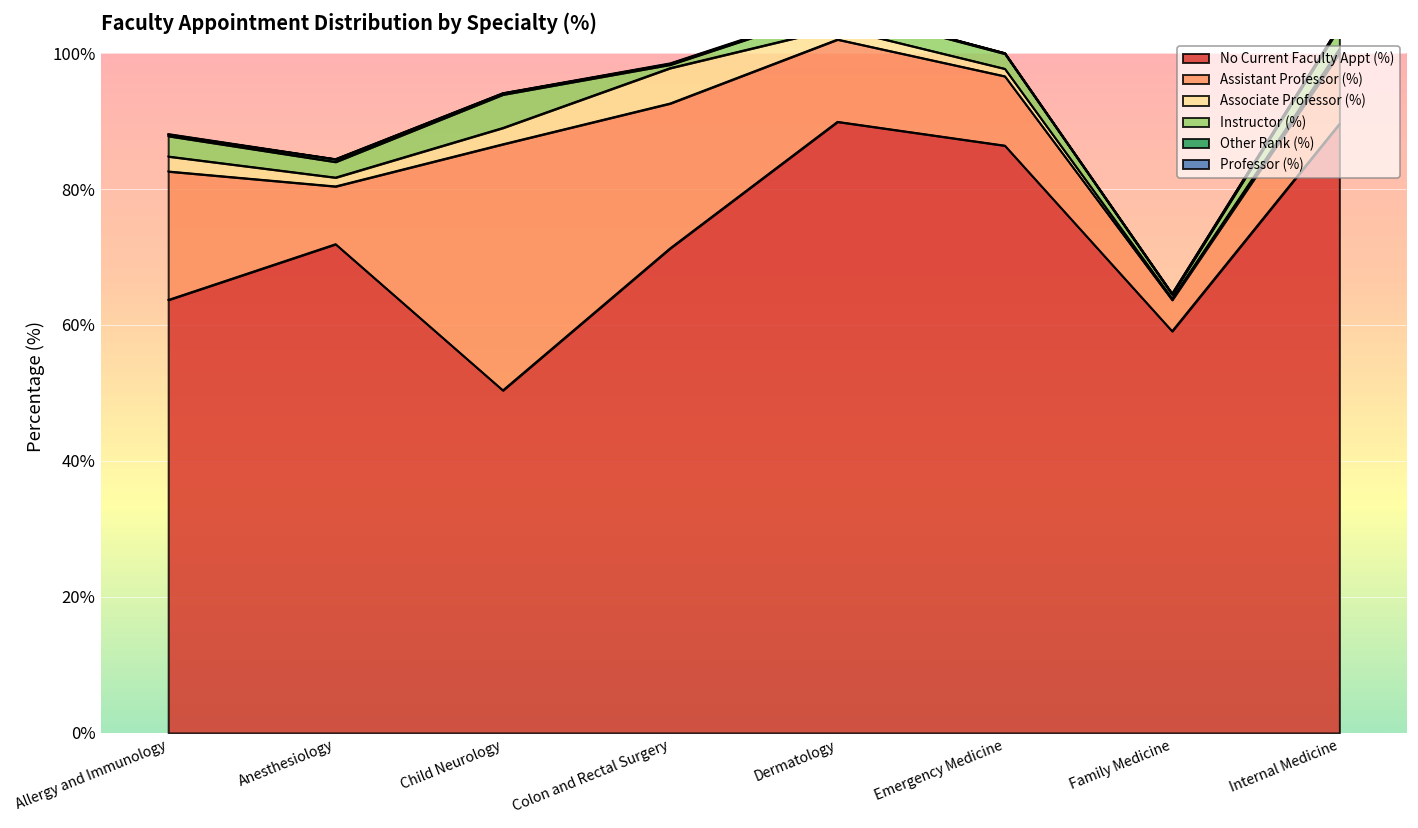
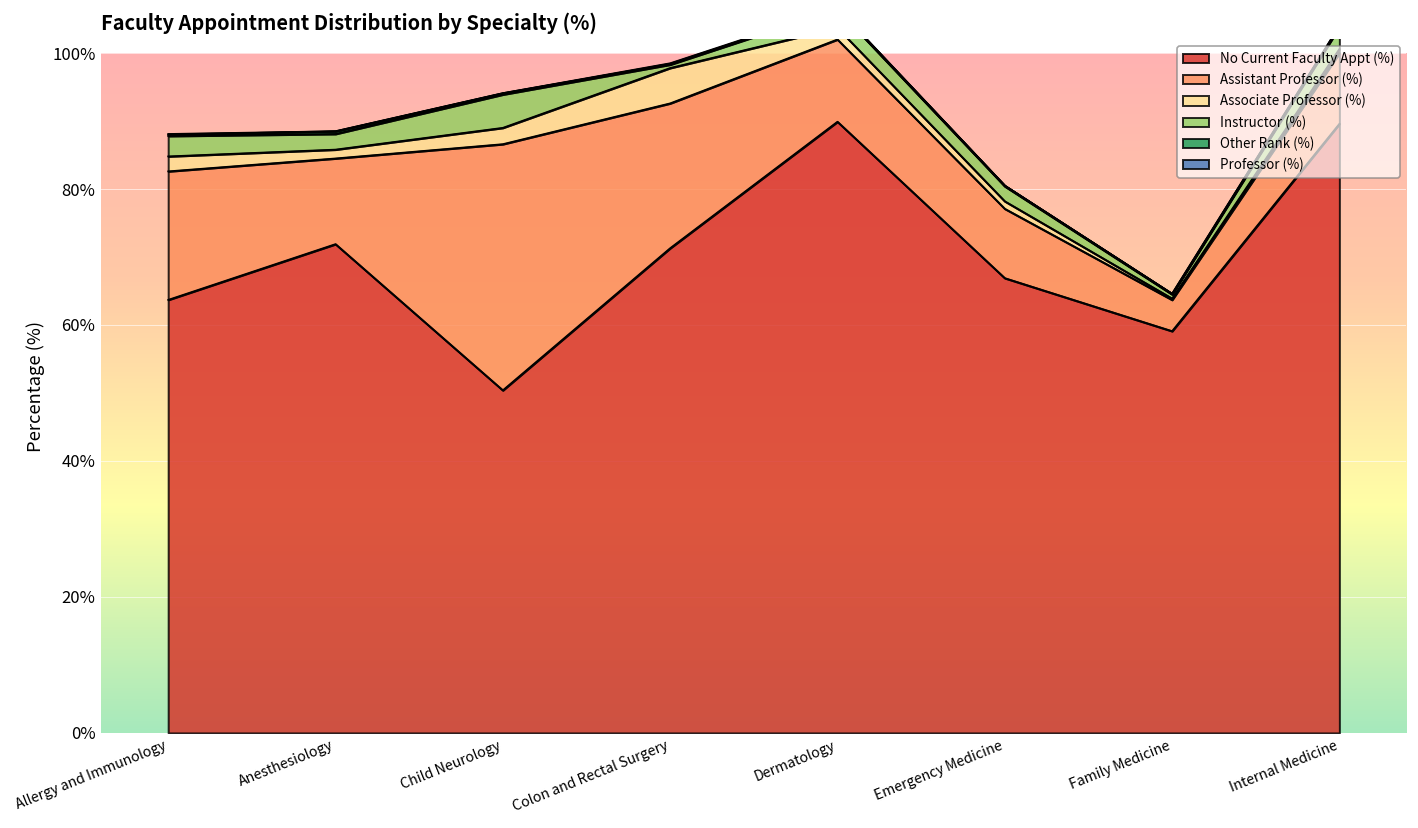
  {
    "No Current Faculty Appt (%)": {
      "Allergy and Immunology": "64%",
      "Anesthesiology": "72%",
      "Child Neurology": "50%",
      "Colon and Rectal Surgery": "71%",
      "Dermatology": "90%",
-     "Emergency Medicine": "86%",
+     "Emergency Medicine": "67%",
      "Family Medicine": "59%"
    },
    "Assistant Professor (%)": {
      "Allergy and Immunology": "19%",
-     "Anesthesiology": "9%",
+     "Anesthesiology": "13%",
      "Child Neurology": "36%",
      "Colon and Rectal Surgery": "21%",
      "Dermatology": "12%",
      "Emergency Medicine": "10%"
    },
    "Associate Professor (%)": {
      "Allergy and Immunology": "2%",
      "Anesthesiology": "1%",
      "Child Neurology": "2%",
      "Colon and Rectal Surgery": "5%",
      "Emergency Medicine": "1%"
    }
  }
